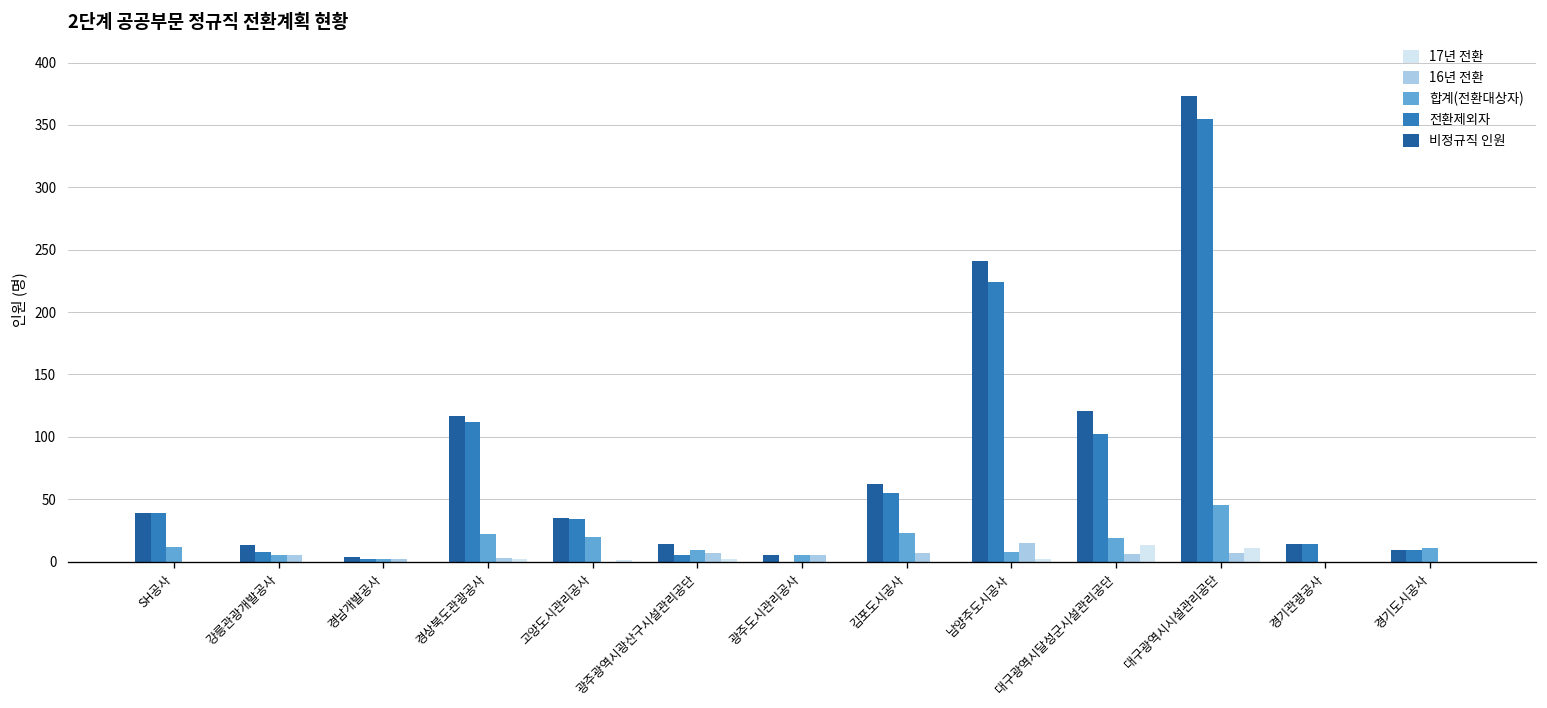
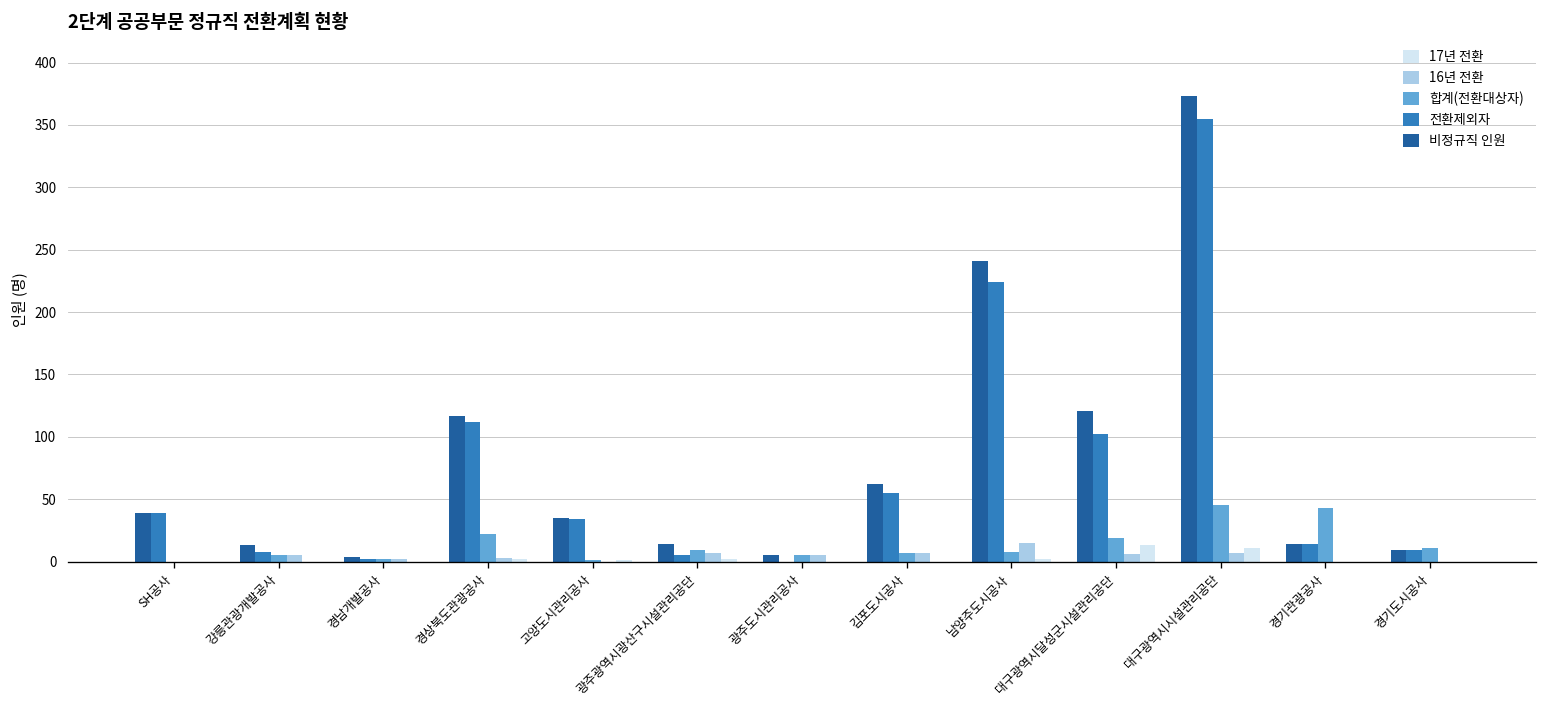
  {
    "합계(전환대상자)": {
-     "SH공사": 12,
+     "SH공사": 0,
      "강릉관광개발공사": 5,
      "경상북도관광공사": 22,
-     "고양도시관리공사": 20,
+     "고양도시관리공사": 1,
      "광주광역시광산구시설관리공단": 9,
      "광주도시관리공사": 5,
-     "김포도시공사": 23,
+     "김포도시공사": 7,
      "남양주도시공사": 8,
      "대구광역시달성군시설관리공단": 19,
      "대구광역시시설관리공단": 45,
-     "경기관광공사": 0,
+     "경기관광공사": 43,
      "경기도시공사": 11
    }
  }
